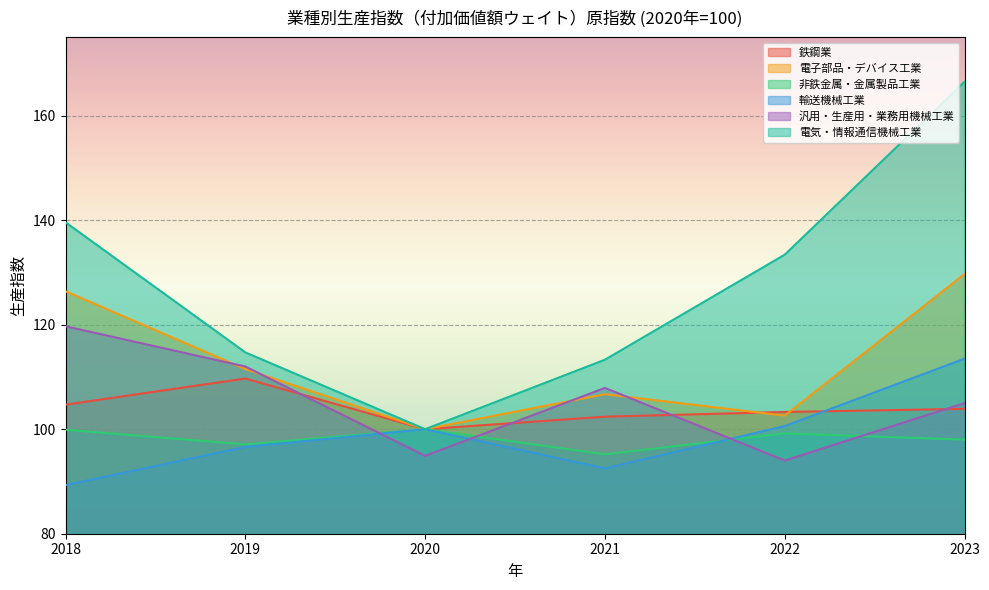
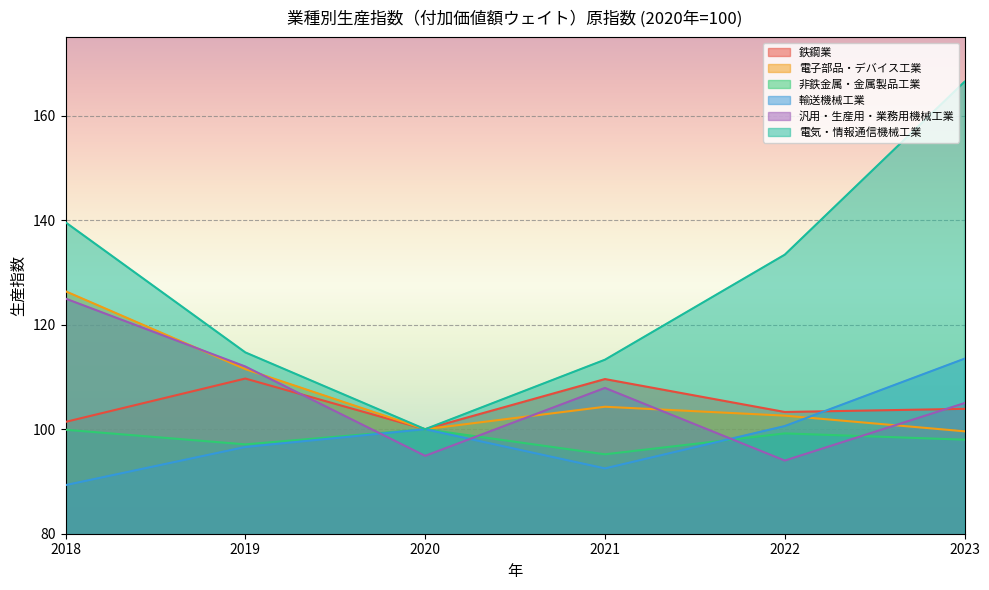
  {
    "鉄鋼業": {
-     "2018": 105,
+     "2018": 101,
      "2019": 110,
-     "2021": 102,
+     "2021": 110,
      "2022": 103,
      "2023": 104
    },
    "電子部品・デバイス工業": {
      "2018": 126,
      "2019": 112,
-     "2021": 107,
+     "2021": 104,
      "2022": 103,
-     "2023": 130
+     "2023": 100
    },
    "汎用・生産用・業務用機械工業": {
-     "2018": 120,
+     "2018": 125,
      "2019": 112,
      "2020": 95,
      "2021": 108,
      "2022": 94,
      "2023": 105
    }
  }
